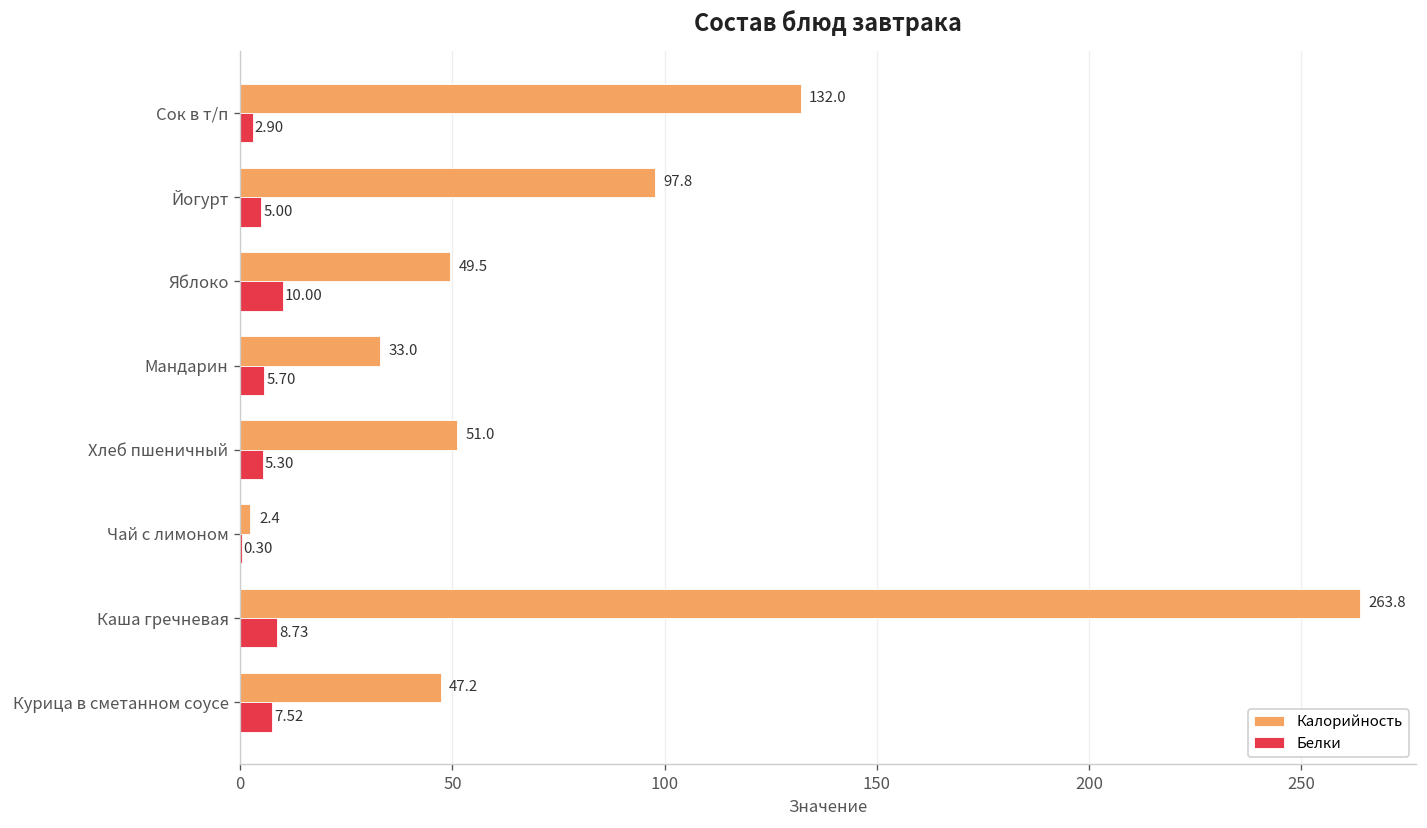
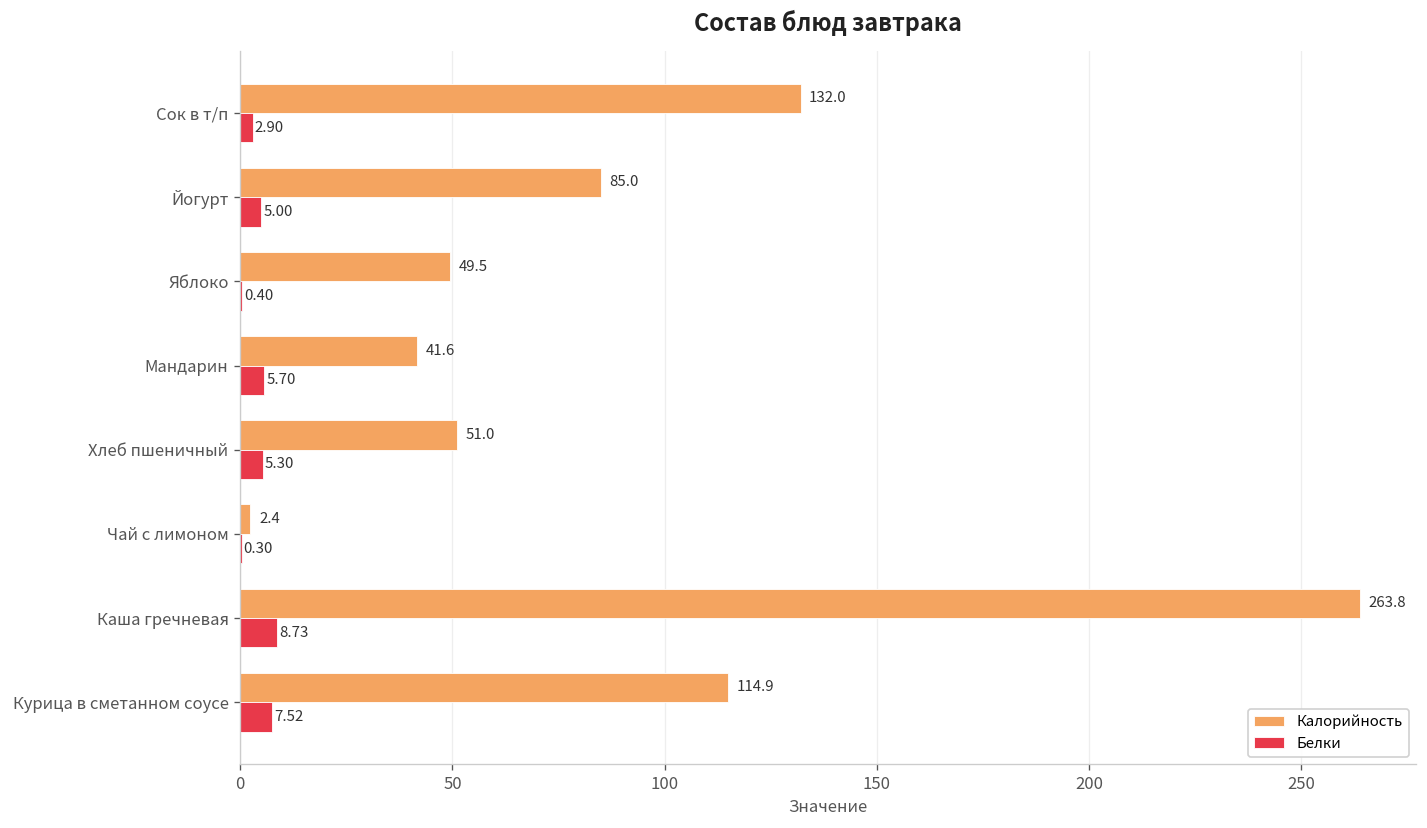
  {
    "Калорийность": {
      "Сок в т/п": 132.0,
-     "Йогурт": 97.8,
+     "Йогурт": 85.0,
      "Яблоко": 49.5,
-     "Мандарин": 33.0,
+     "Мандарин": 41.6,
      "Хлеб пшеничный": 51.0,
      "Чай с лимоном": 2.4,
      "Каша гречневая": 263.8,
-     "Курица в сметанном соусе": 47.2
+     "Курица в сметанном соусе": 114.9
    },
    "Белки": {
      "Сок в т/п": 2.90,
      "Йогурт": 5.00,
-     "Яблоко": 10.00,
+     "Яблоко": 0.40,
      "Мандарин": 5.70,
      "Хлеб пшеничный": 5.30,
      "Чай с лимоном": 0.30,
      "Каша гречневая": 8.73,
      "Курица в сметанном соусе": 7.52
    }
  }
